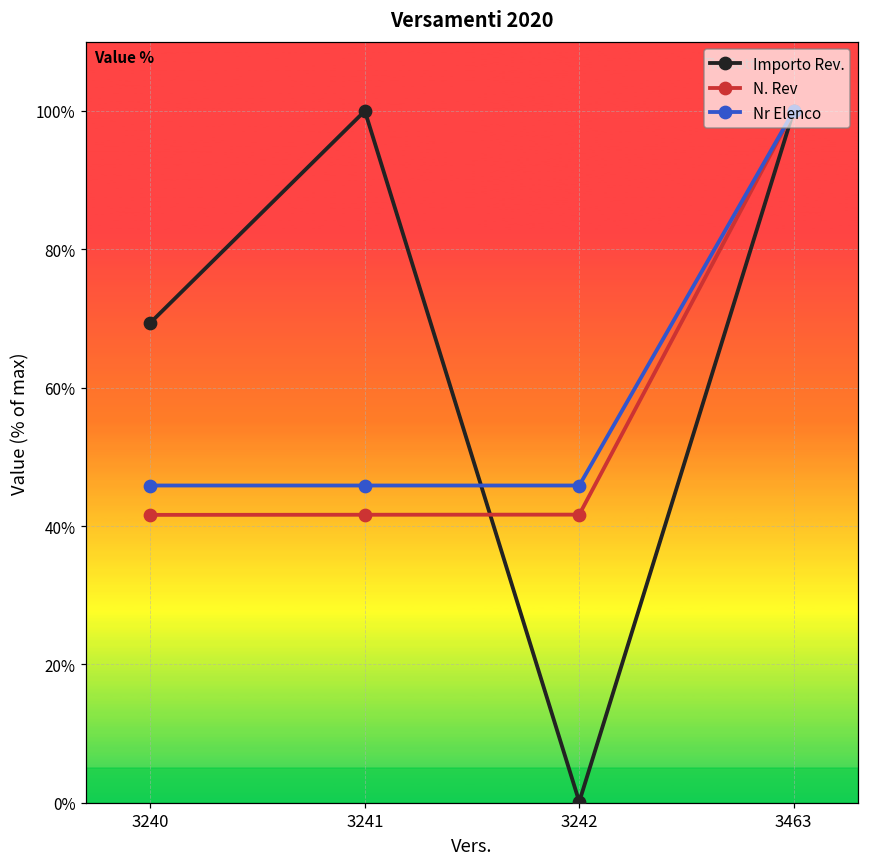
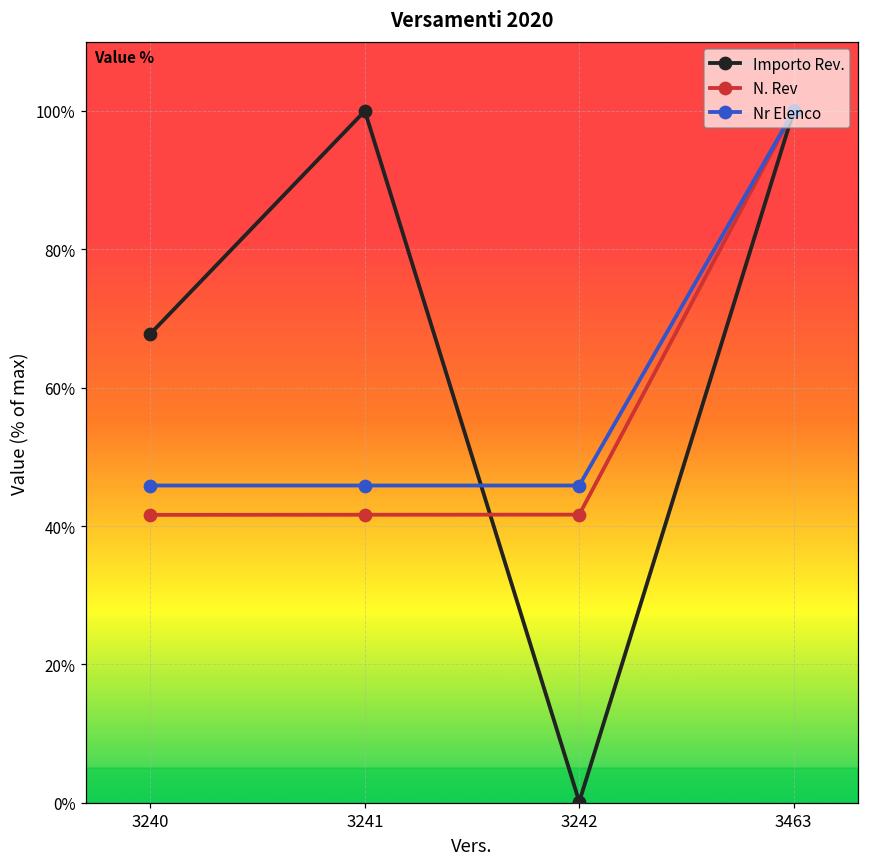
  {
    "Importo Rev.": {
-     "3240": "69%",
+     "3240": "68%",
      "3241": "100%"
    },
    "N. Rev": {
      "3240": "42%",
      "3241": "42%",
      "3242": "42%"
    },
    "Nr Elenco": {
      "3240": "46%",
      "3241": "46%",
      "3242": "46%"
    }
  }
